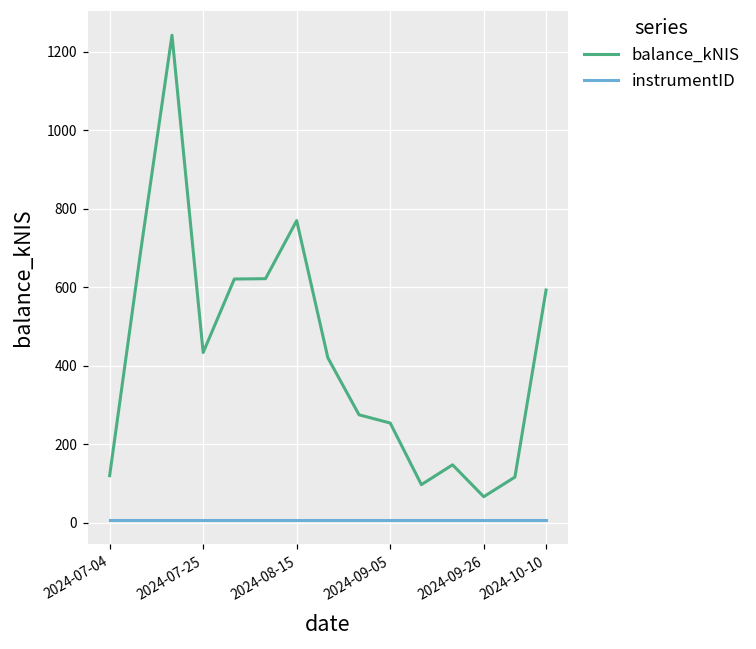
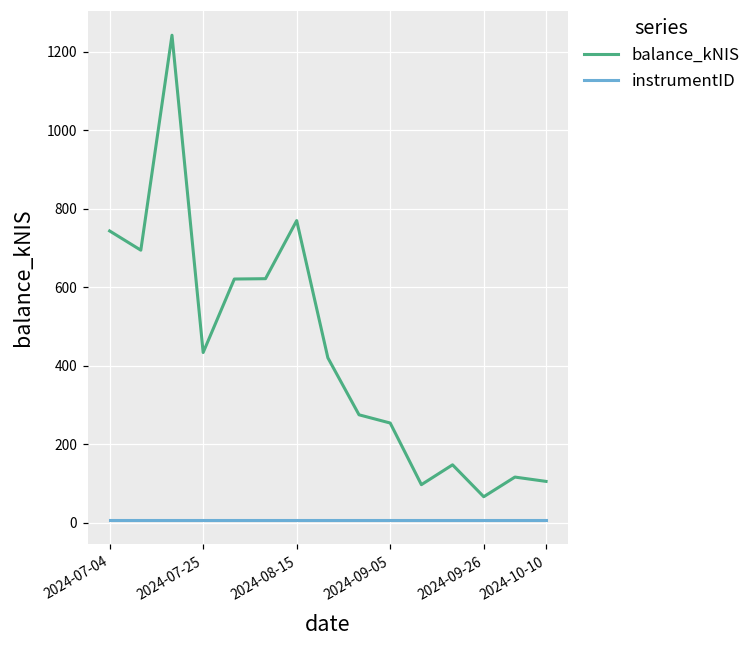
  {
    "balance_kNIS": {
-     "2024-07-04": 120,
+     "2024-07-04": 740,
      "2024-07-25": 430,
      "2024-08-15": 770,
      "2024-09-05": 250,
      "2024-09-26": 70,
-     "2024-10-10": 590
+     "2024-10-10": 110
    },
    "instrumentID": {
      "2024-07-04": 10,
      "2024-07-25": 10,
      "2024-08-15": 10,
      "2024-09-05": 10,
      "2024-09-26": 10,
      "2024-10-10": 10
    }
  }
